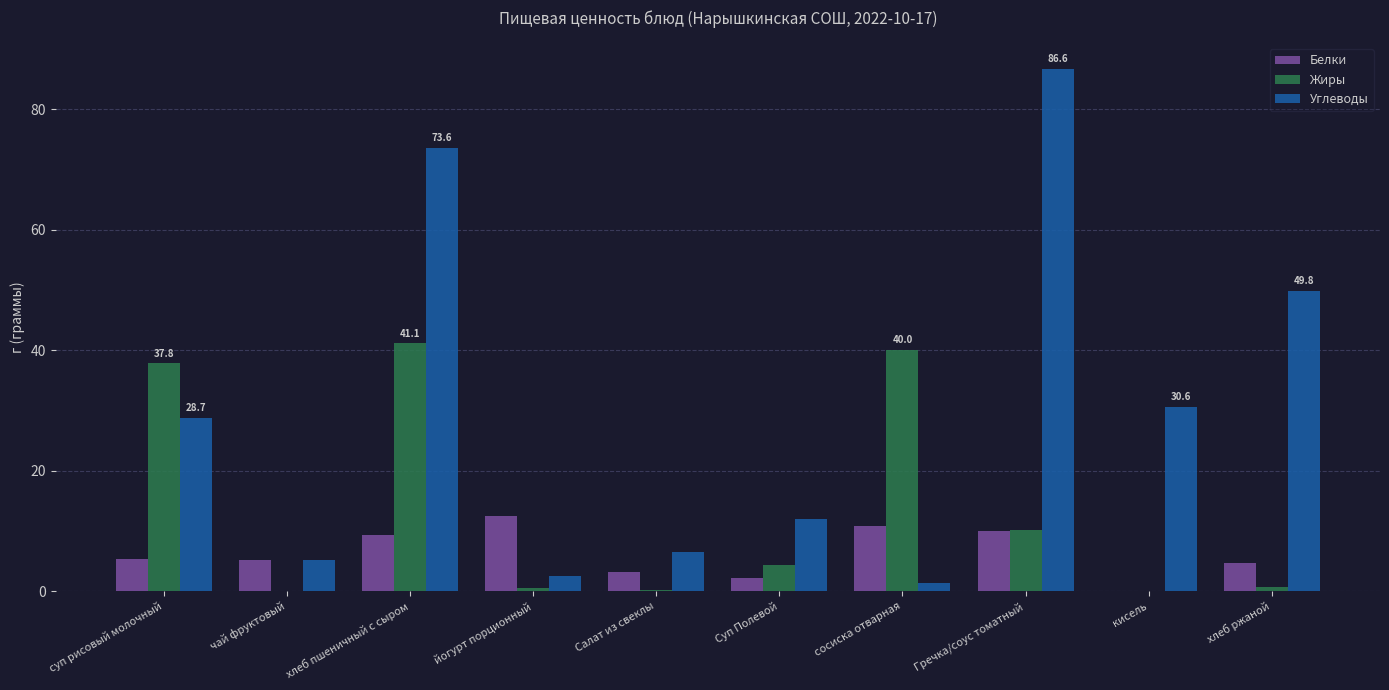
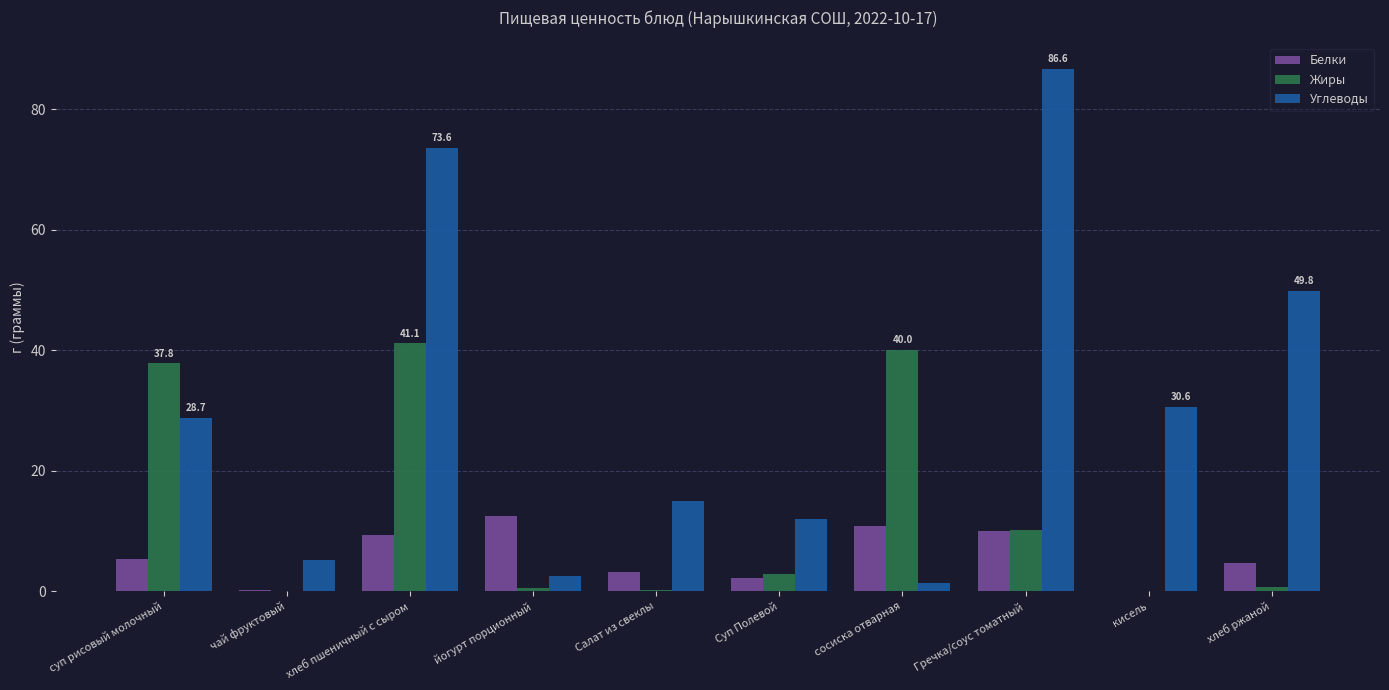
  {
    "Белки": {
      "суп рисовый молочный": 5,
-     "чай фруктовый": 5,
+     "чай фруктовый": 0,
      "хлеб пшеничный с сыром": 9,
      "йогурт порционный": 13,
      "Салат из свеклы": 3,
      "Суп Полевой": 2,
      "сосиска отварная": 11,
      "Гречка/соус томатный": 10,
      "кисель": 0,
      "хлеб ржаной": 5
    },
    "Жиры": {
      "чай фруктовый": 0,
      "йогурт порционный": 1,
-     "Суп Полевой": 4,
+     "Суп Полевой": 3,
      "Гречка/соус томатный": 10,
      "кисель": 0,
      "хлеб ржаной": 1
    },
    "Углеводы": {
      "чай фруктовый": 5,
      "йогурт порционный": 3,
-     "Салат из свеклы": 7,
+     "Салат из свеклы": 15,
      "Суп Полевой": 12,
      "сосиска отварная": 1
    }
  }
